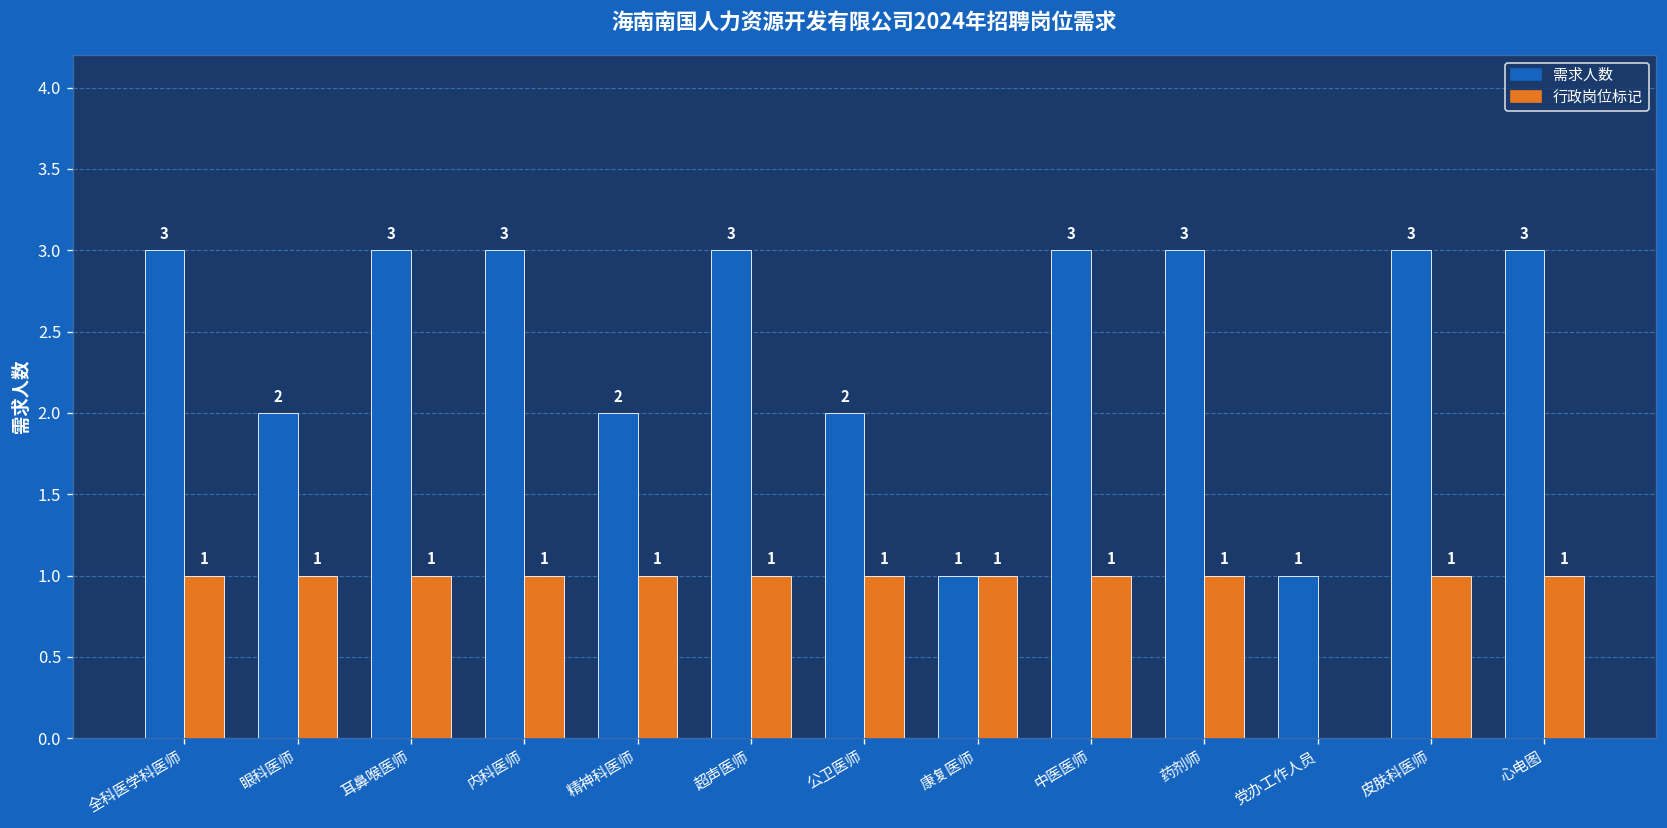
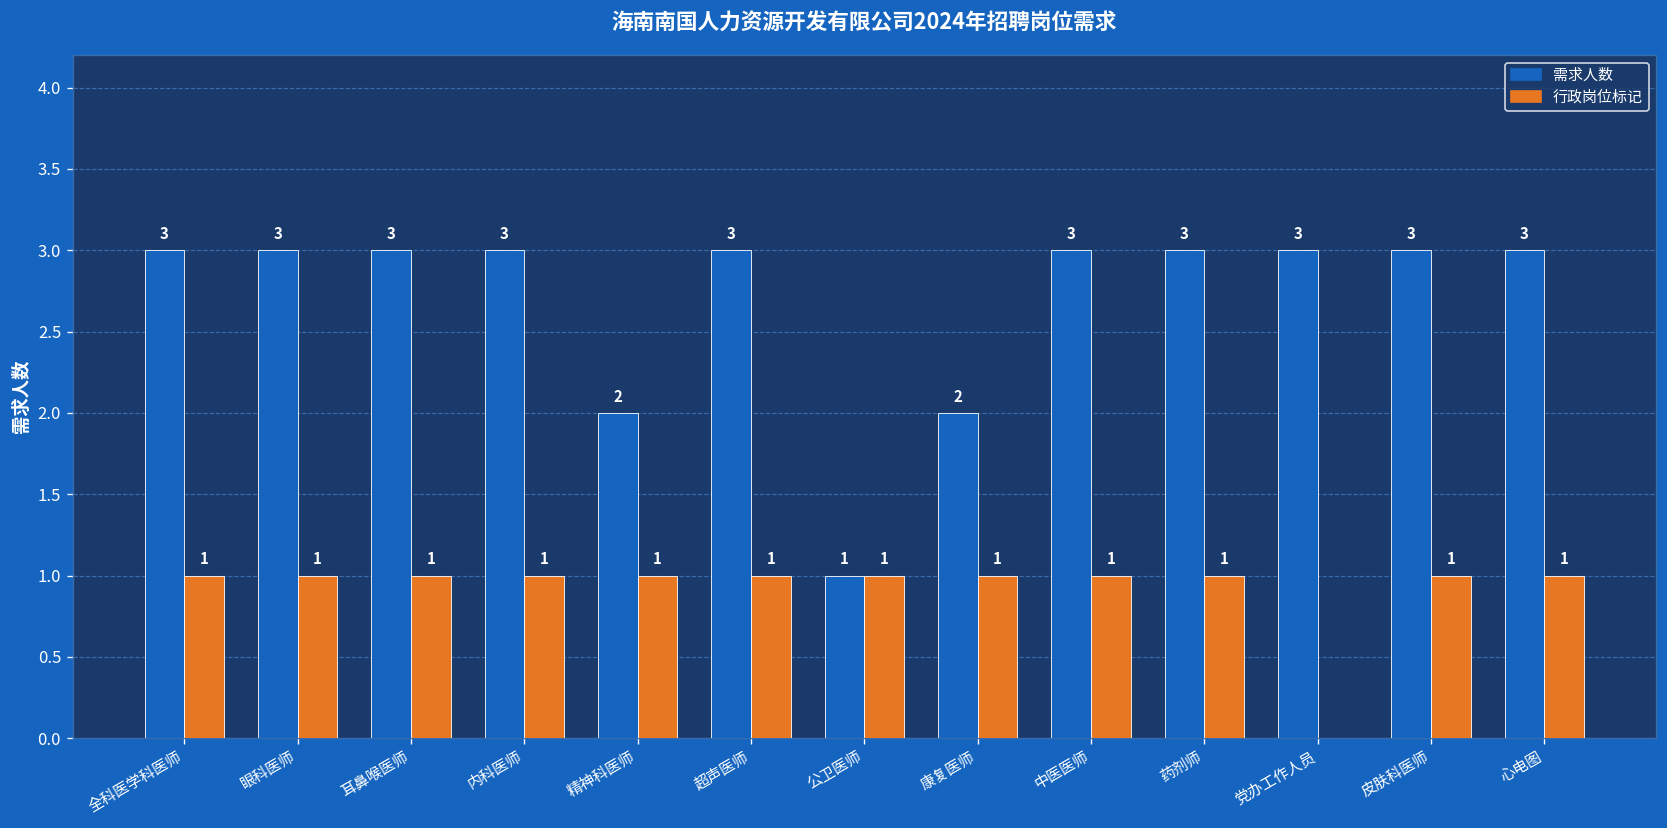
  {
    "需求人数": {
      "全科医学科医师": 3,
-     "眼科医师": 2,
+     "眼科医师": 3,
      "耳鼻喉医师": 3,
      "内科医师": 3,
      "精神科医师": 2,
      "超声医师": 3,
-     "公卫医师": 2,
-     "康复医师": 1,
+     "公卫医师": 1,
+     "康复医师": 2,
      "中医医师": 3,
      "药剂师": 3,
-     "党办工作人员": 1,
+     "党办工作人员": 3,
      "皮肤科医师": 3,
      "心电图": 3
    },
    "行政岗位标记": {
      "全科医学科医师": 1,
      "眼科医师": 1,
      "耳鼻喉医师": 1,
      "内科医师": 1,
      "精神科医师": 1,
      "超声医师": 1,
      "公卫医师": 1,
      "康复医师": 1,
      "中医医师": 1,
      "药剂师": 1,
      "皮肤科医师": 1,
      "心电图": 1
    }
  }
